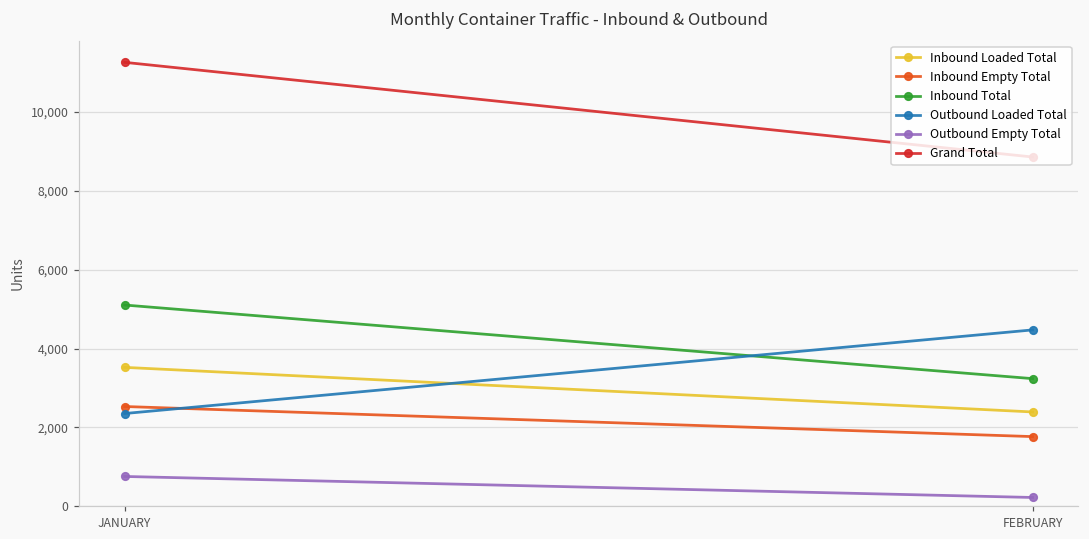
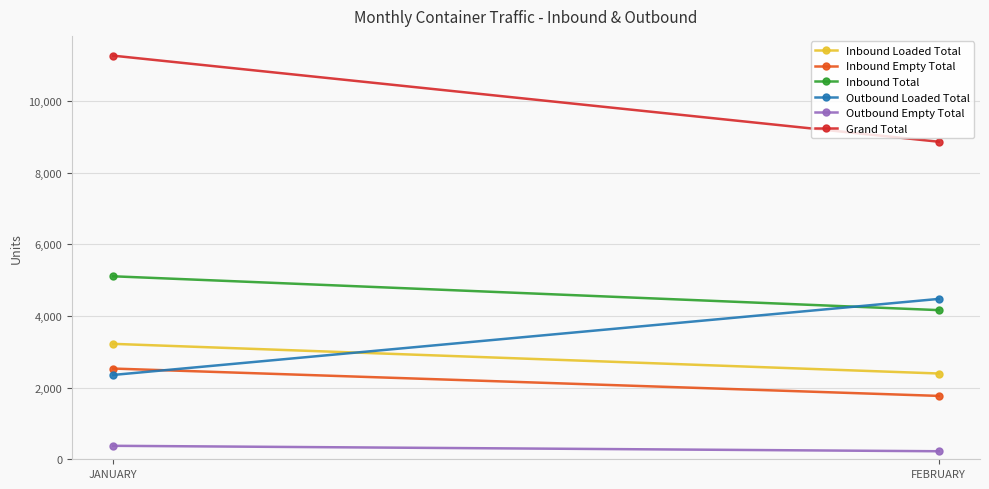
  {
    "Inbound Loaded Total": {
-     "JANUARY": "3,500",
+     "JANUARY": "3,200",
      "FEBRUARY": "2,400"
    },
    "Inbound Total": {
      "JANUARY": "5,100",
-     "FEBRUARY": "3,200"
+     "FEBRUARY": "4,200"
    },
    "Outbound Loaded Total": {
      "JANUARY": "2,400",
      "FEBRUARY": "4,500"
    },
    "Outbound Empty Total": {
-     "JANUARY": "800",
+     "JANUARY": "400",
      "FEBRUARY": "200"
    }
  }
